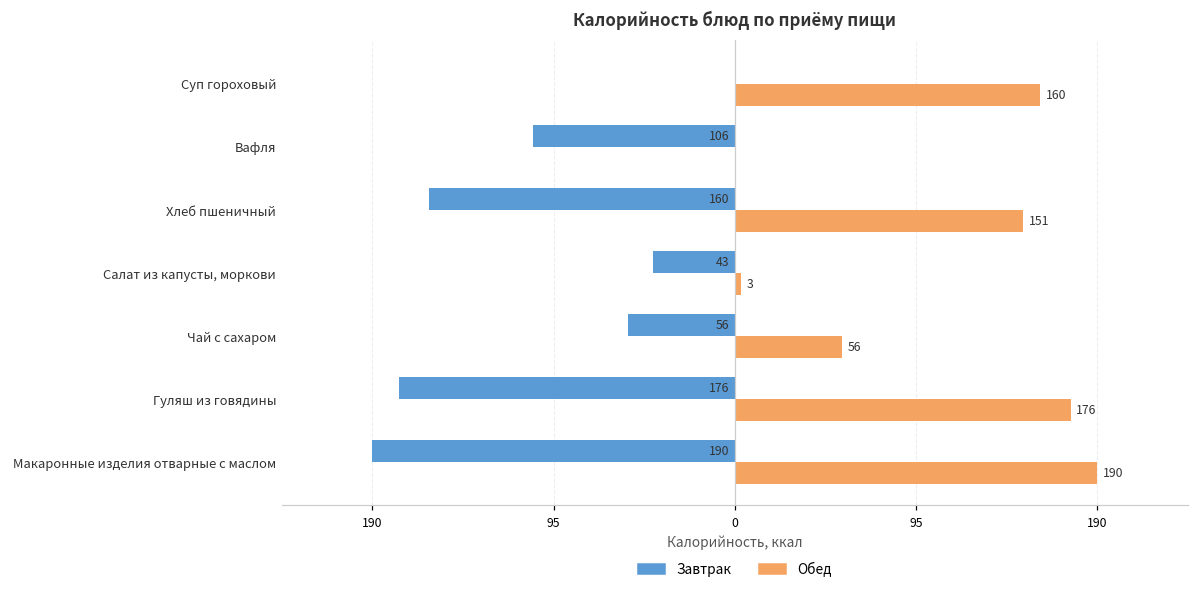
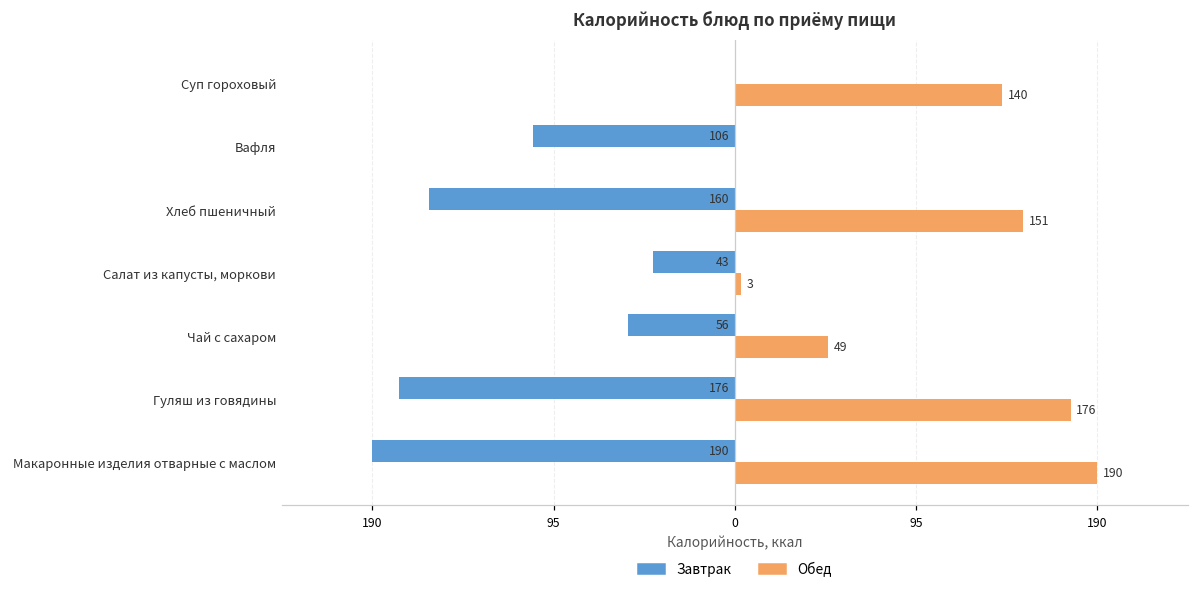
  {
    "Обед": {
-     "Суп гороховый": 160,
+     "Суп гороховый": 140,
      "Хлеб пшеничный": 151,
      "Салат из капусты, моркови": 3,
-     "Чай с сахаром": 56,
+     "Чай с сахаром": 49,
      "Гуляш из говядины": 176,
      "Макаронные изделия отварные с маслом": 190
    }
  }
